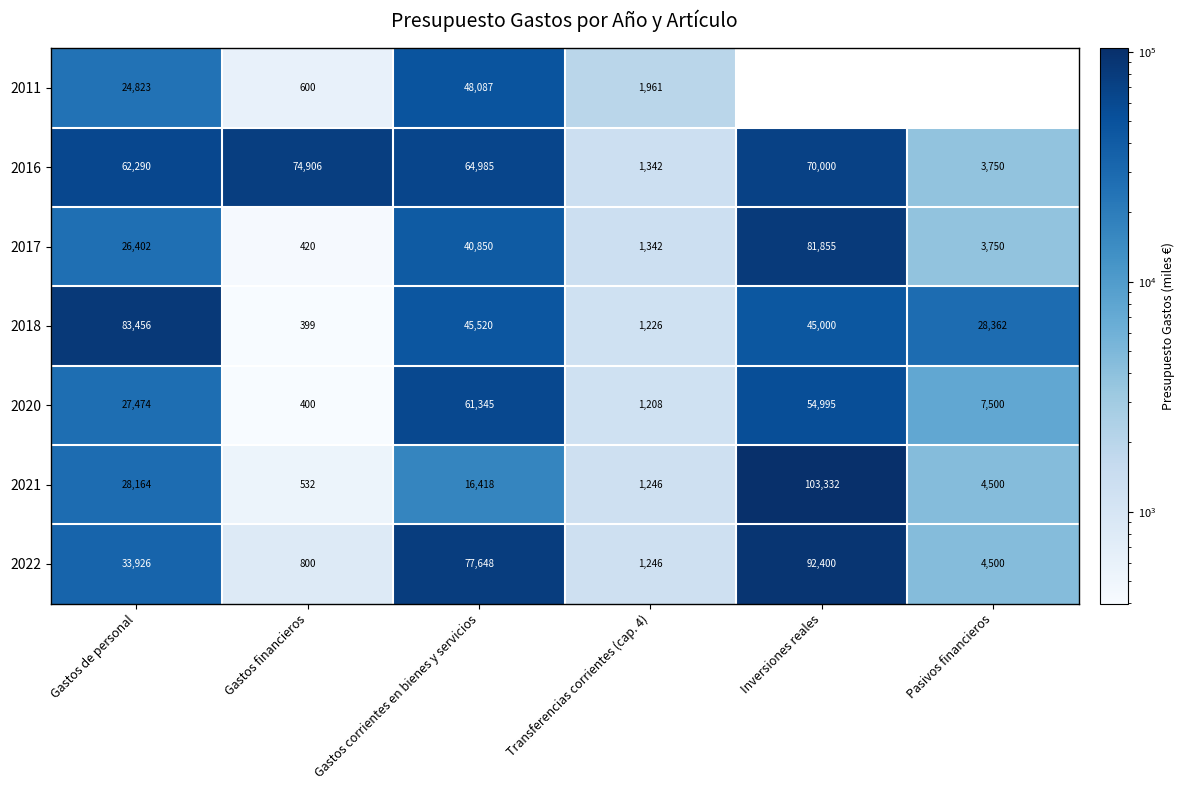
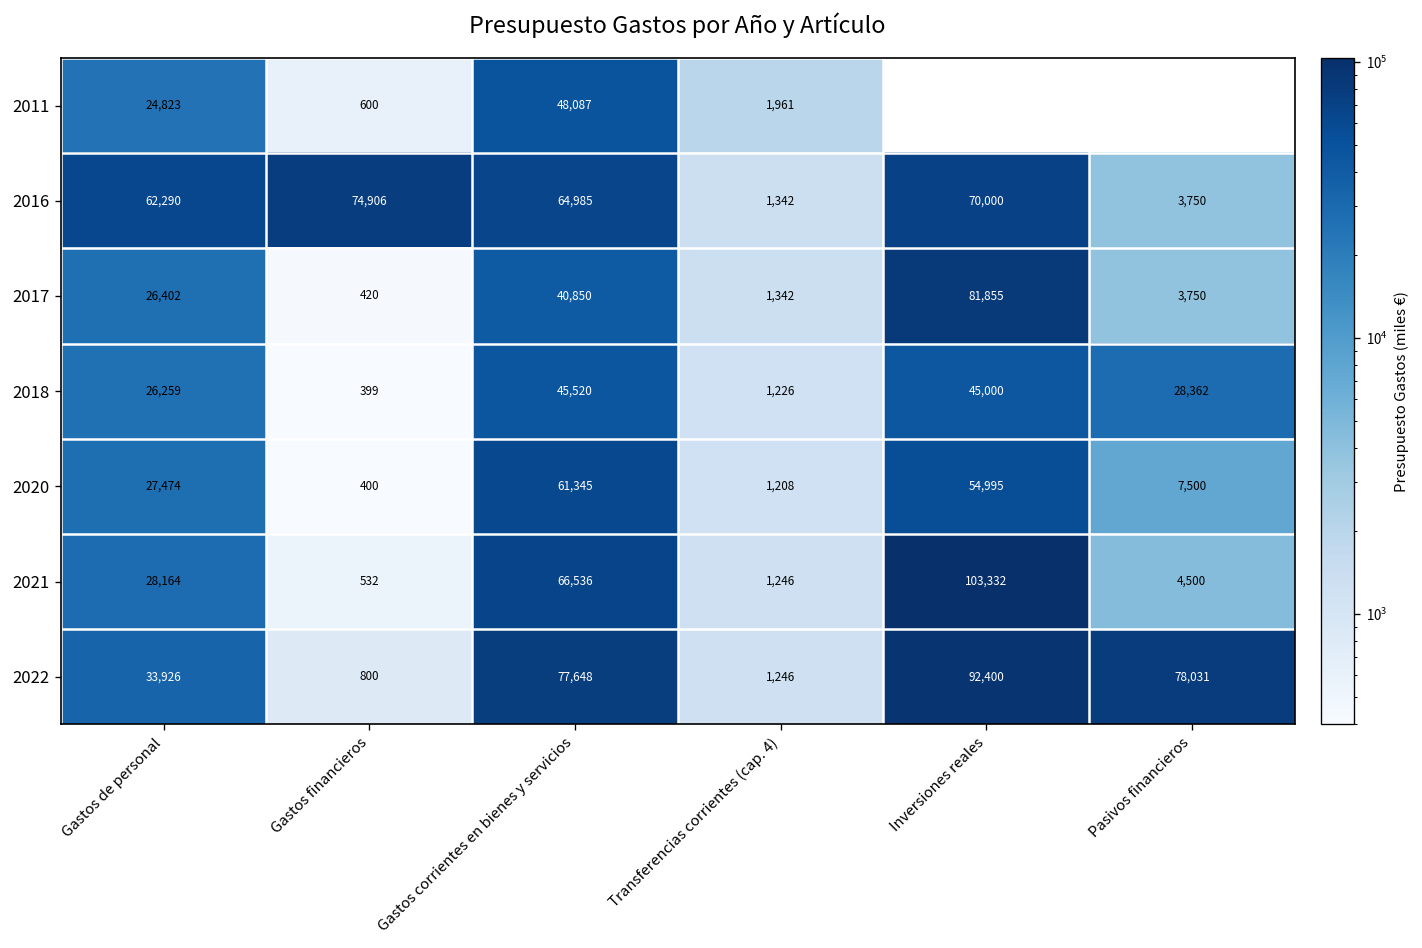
  {
    "2011": {
      "Gastos de personal": "24,823",
      "Gastos financieros": "600",
      "Gastos corrientes en bienes y servicios": "48,087",
      "Transferencias corrientes (cap. 4)": "1,961"
    },
    "2016": {
      "Gastos de personal": "62,290",
      "Gastos financieros": "74,906",
      "Gastos corrientes en bienes y servicios": "64,985",
      "Transferencias corrientes (cap. 4)": "1,342",
      "Inversiones reales": "70,000",
      "Pasivos financieros": "3,750"
    },
    "2017": {
      "Gastos de personal": "26,402",
      "Gastos financieros": "420",
      "Gastos corrientes en bienes y servicios": "40,850",
      "Transferencias corrientes (cap. 4)": "1,342",
      "Inversiones reales": "81,855",
      "Pasivos financieros": "3,750"
    },
    "2018": {
-     "Gastos de personal": "83,456",
+     "Gastos de personal": "26,259",
      "Gastos financieros": "399",
      "Gastos corrientes en bienes y servicios": "45,520",
      "Transferencias corrientes (cap. 4)": "1,226",
      "Inversiones reales": "45,000",
      "Pasivos financieros": "28,362"
    },
    "2020": {
      "Gastos de personal": "27,474",
      "Gastos financieros": "400",
      "Gastos corrientes en bienes y servicios": "61,345",
      "Transferencias corrientes (cap. 4)": "1,208",
      "Inversiones reales": "54,995",
      "Pasivos financieros": "7,500"
    },
    "2021": {
      "Gastos de personal": "28,164",
      "Gastos financieros": "532",
-     "Gastos corrientes en bienes y servicios": "16,418",
+     "Gastos corrientes en bienes y servicios": "66,536",
      "Transferencias corrientes (cap. 4)": "1,246",
      "Inversiones reales": "103,332",
      "Pasivos financieros": "4,500"
    },
    "2022": {
      "Gastos de personal": "33,926",
      "Gastos financieros": "800",
      "Gastos corrientes en bienes y servicios": "77,648",
      "Transferencias corrientes (cap. 4)": "1,246",
      "Inversiones reales": "92,400",
-     "Pasivos financieros": "4,500"
+     "Pasivos financieros": "78,031"
    }
  }
